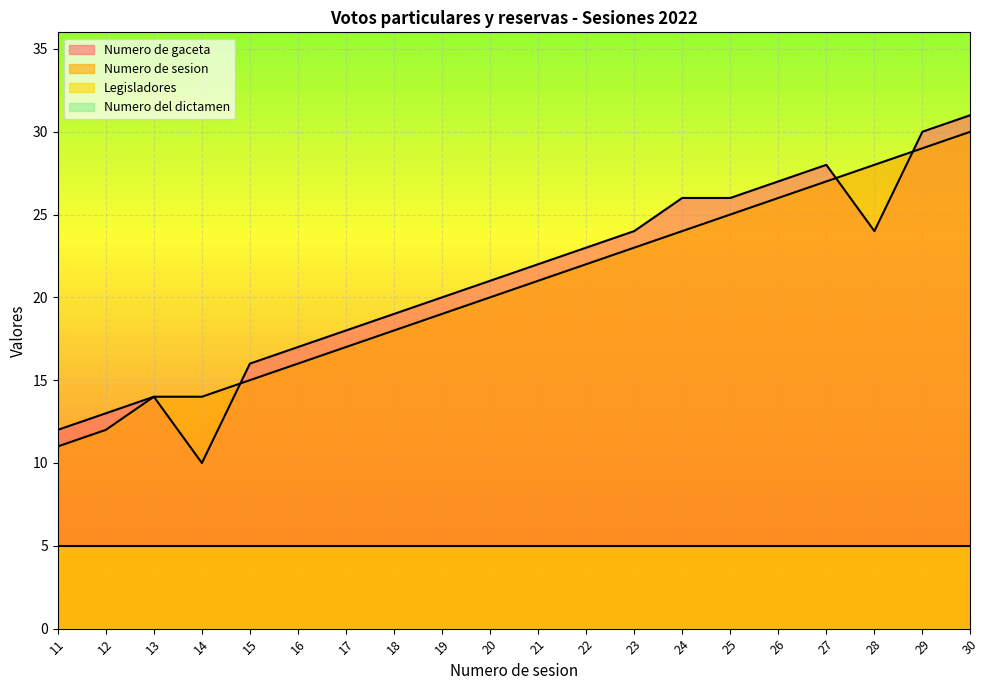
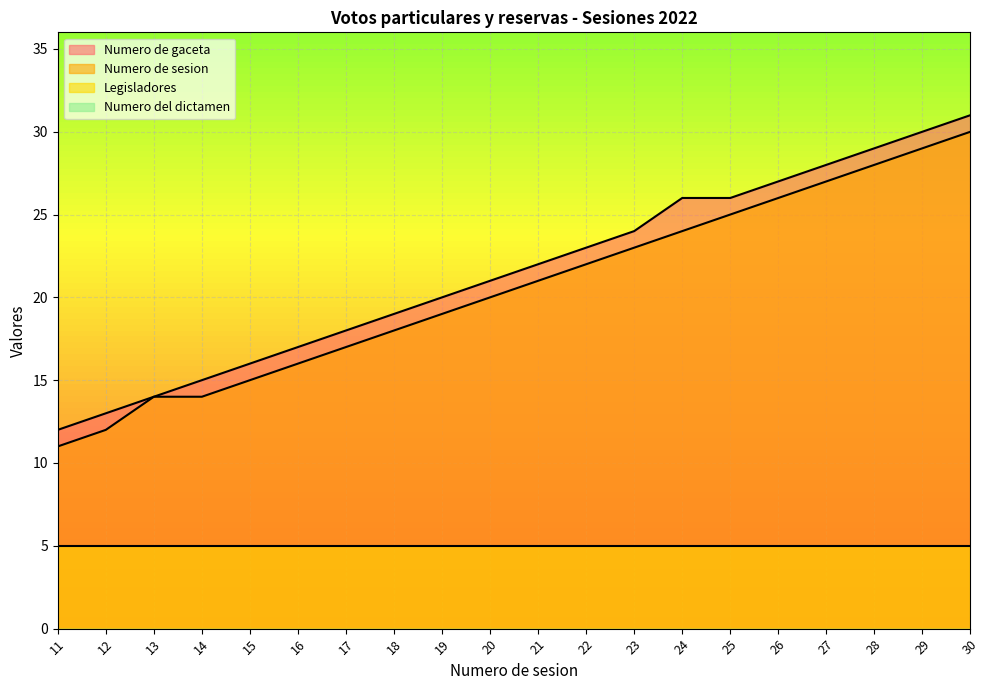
  {
    "Numero de gaceta": {
      "11": 12,
      "12": 13,
-     "14": 10,
+     "14": 15,
      "15": 16,
      "16": 17,
      "17": 18,
      "18": 19,
      "19": 20,
      "20": 21,
      "21": 22,
      "22": 23,
      "23": 24,
      "24": 26,
      "25": 26,
      "26": 27,
      "27": 28,
-     "28": 24,
+     "28": 29,
      "29": 30,
      "30": 31
    },
    "Numero del dictamen": {
      "11": 0,
      "12": 0,
      "13": 0,
      "14": 0,
      "15": 0,
      "16": 0,
      "17": 0,
      "18": 0,
      "19": 0,
      "20": 0,
      "21": 0,
      "22": 0,
      "23": 0,
      "24": 0,
      "25": 0,
      "26": 0,
      "27": 0,
      "28": 0,
      "29": 0,
      "30": 0
    }
  }
